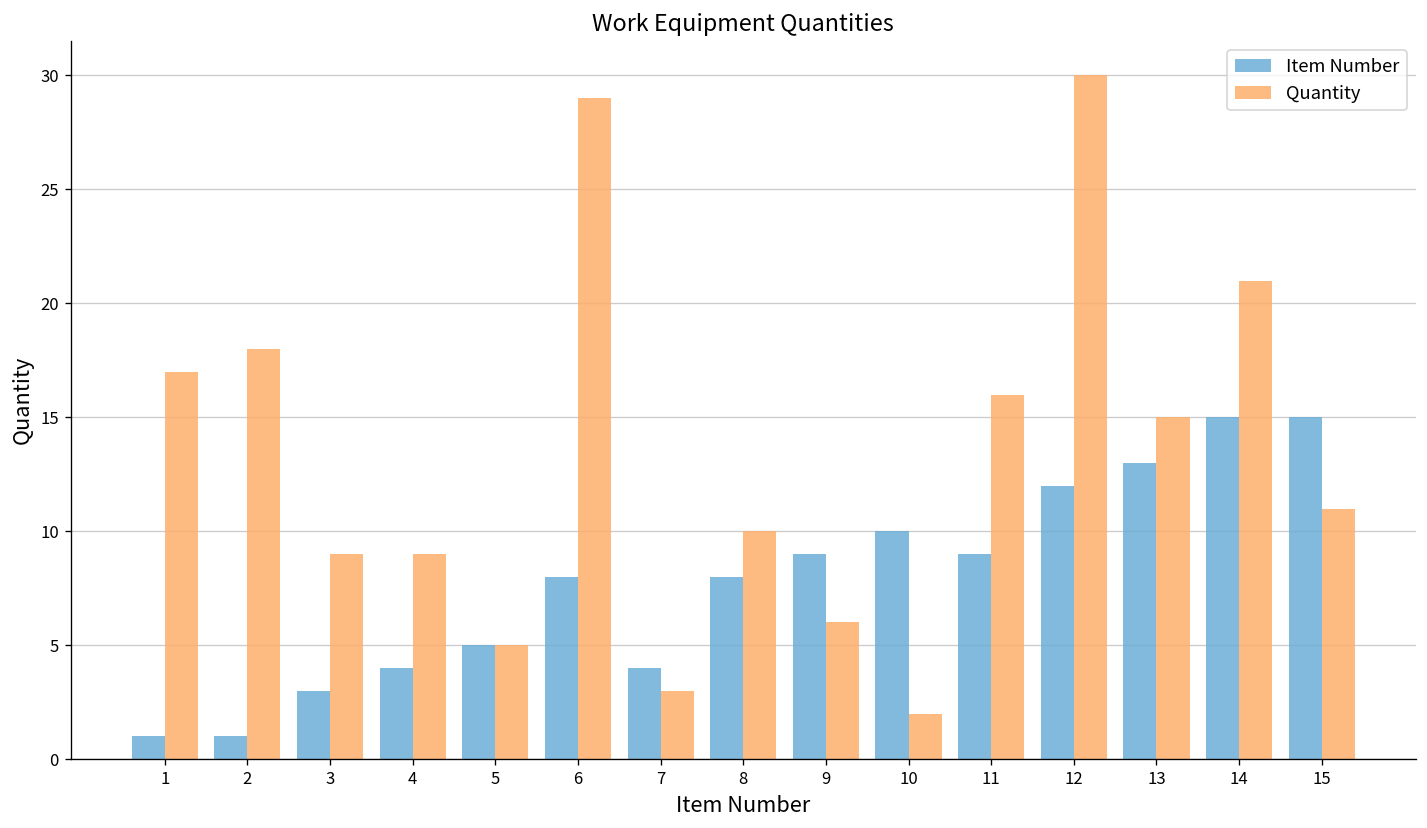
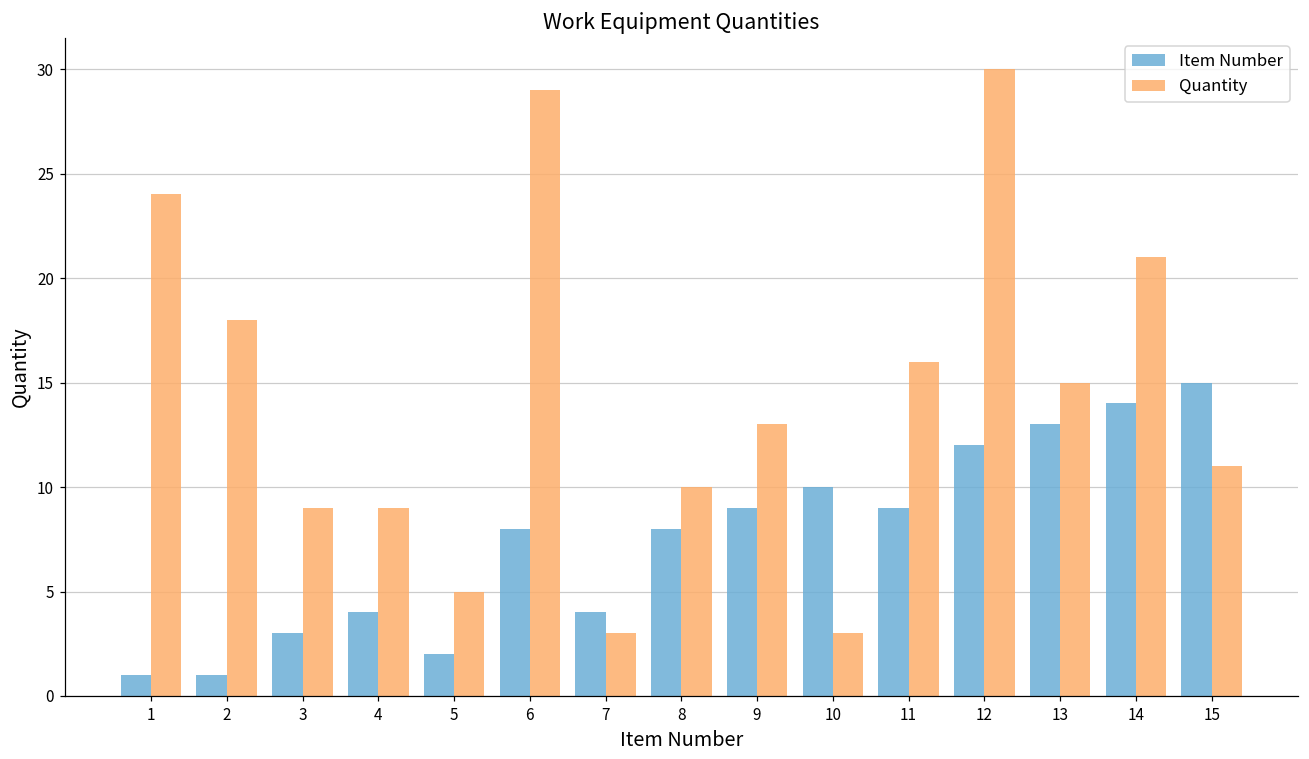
  {
    "Item Number": {
      "1": 1,
      "2": 1,
      "3": 3,
      "4": 4,
-     "5": 5,
+     "5": 2,
      "6": 8,
      "7": 4,
      "8": 8,
      "9": 9,
      "10": 10,
      "11": 9,
      "12": 12,
      "13": 13,
-     "14": 15,
+     "14": 14,
      "15": 15
    },
    "Quantity": {
-     "1": 17,
+     "1": 24,
      "2": 18,
      "3": 9,
      "4": 9,
      "5": 5,
      "6": 29,
      "7": 3,
      "8": 10,
-     "9": 6,
-     "10": 2,
+     "9": 13,
+     "10": 3,
      "11": 16,
      "12": 30,
      "13": 15,
      "14": 21,
      "15": 11
    }
  }
